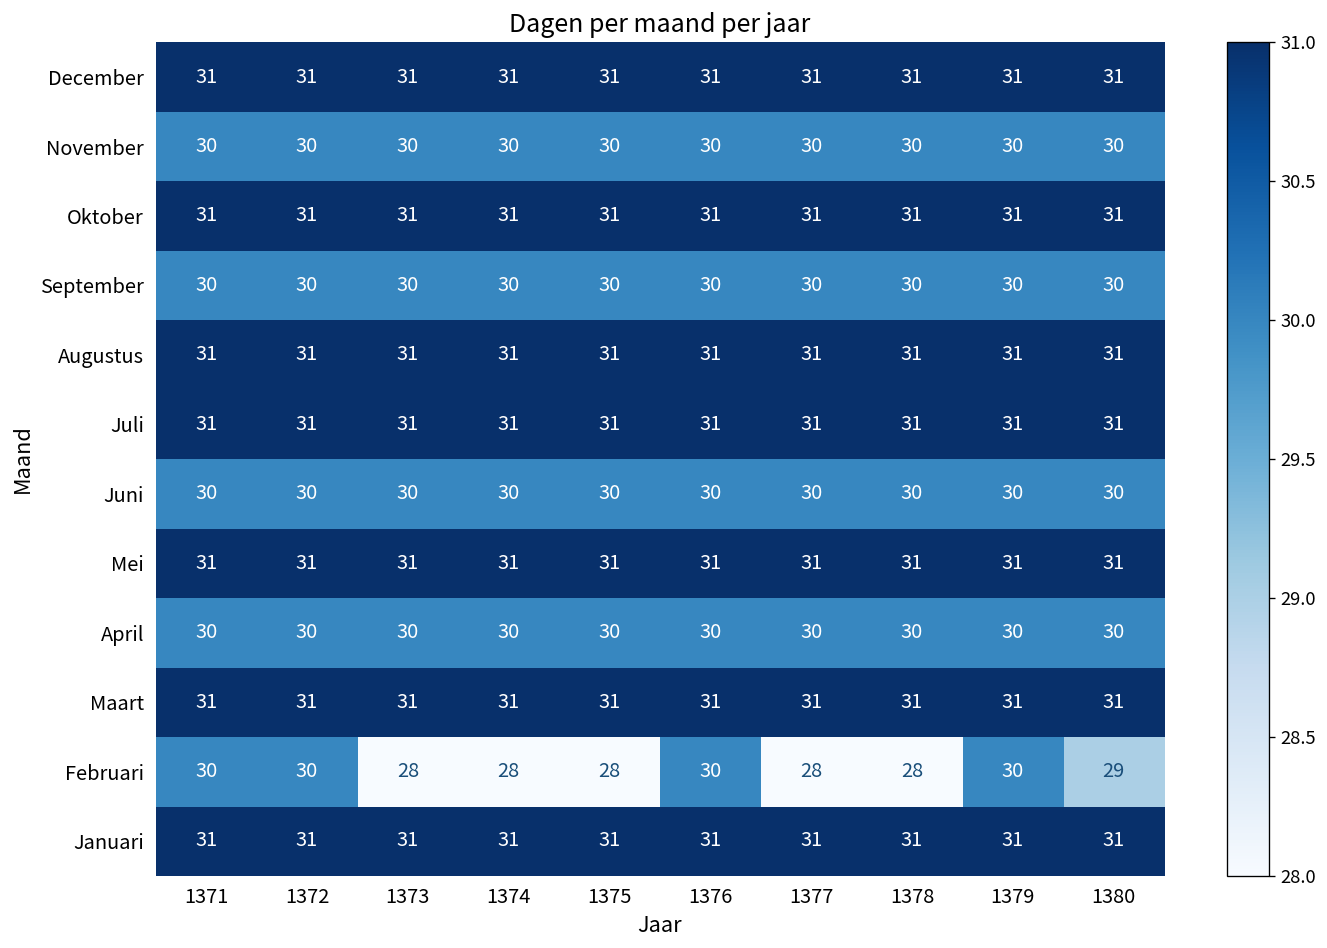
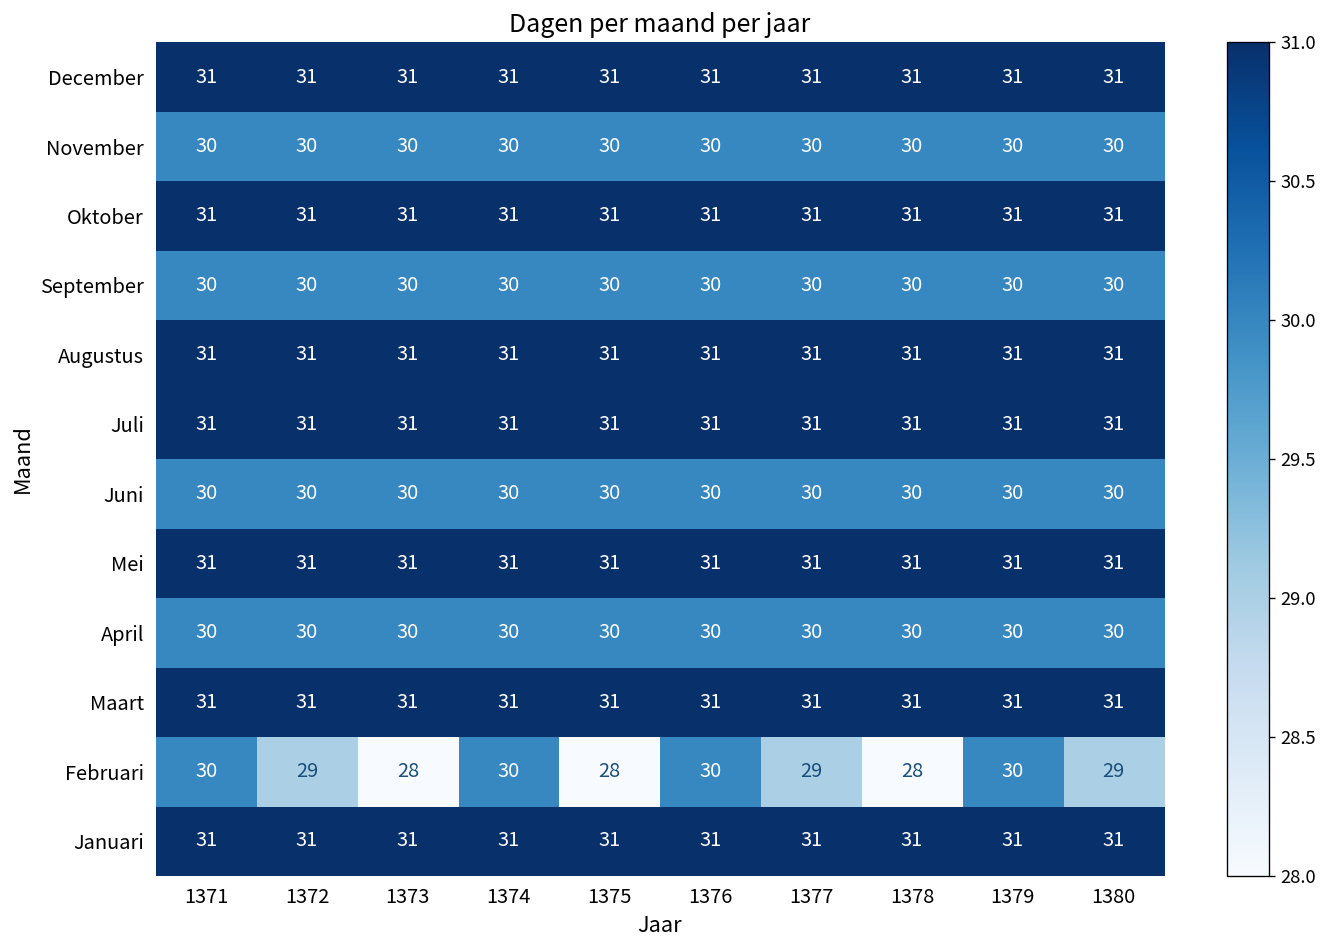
  {
    "December": {
      "1371": 31,
      "1372": 31,
      "1373": 31,
      "1374": 31,
      "1375": 31,
      "1376": 31,
      "1377": 31,
      "1378": 31,
      "1379": 31,
      "1380": 31
    },
    "November": {
      "1371": 30,
      "1372": 30,
      "1373": 30,
      "1374": 30,
      "1375": 30,
      "1376": 30,
      "1377": 30,
      "1378": 30,
      "1379": 30,
      "1380": 30
    },
    "Oktober": {
      "1371": 31,
      "1372": 31,
      "1373": 31,
      "1374": 31,
      "1375": 31,
      "1376": 31,
      "1377": 31,
      "1378": 31,
      "1379": 31,
      "1380": 31
    },
    "September": {
      "1371": 30,
      "1372": 30,
      "1373": 30,
      "1374": 30,
      "1375": 30,
      "1376": 30,
      "1377": 30,
      "1378": 30,
      "1379": 30,
      "1380": 30
    },
    "Augustus": {
      "1371": 31,
      "1372": 31,
      "1373": 31,
      "1374": 31,
      "1375": 31,
      "1376": 31,
      "1377": 31,
      "1378": 31,
      "1379": 31,
      "1380": 31
    },
    "Juli": {
      "1371": 31,
      "1372": 31,
      "1373": 31,
      "1374": 31,
      "1375": 31,
      "1376": 31,
      "1377": 31,
      "1378": 31,
      "1379": 31,
      "1380": 31
    },
    "Juni": {
      "1371": 30,
      "1372": 30,
      "1373": 30,
      "1374": 30,
      "1375": 30,
      "1376": 30,
      "1377": 30,
      "1378": 30,
      "1379": 30,
      "1380": 30
    },
    "Mei": {
      "1371": 31,
      "1372": 31,
      "1373": 31,
      "1374": 31,
      "1375": 31,
      "1376": 31,
      "1377": 31,
      "1378": 31,
      "1379": 31,
      "1380": 31
    },
    "April": {
      "1371": 30,
      "1372": 30,
      "1373": 30,
      "1374": 30,
      "1375": 30,
      "1376": 30,
      "1377": 30,
      "1378": 30,
      "1379": 30,
      "1380": 30
    },
    "Maart": {
      "1371": 31,
      "1372": 31,
      "1373": 31,
      "1374": 31,
      "1375": 31,
      "1376": 31,
      "1377": 31,
      "1378": 31,
      "1379": 31,
      "1380": 31
    },
    "Februari": {
      "1371": 30,
-     "1372": 30,
+     "1372": 29,
      "1373": 28,
-     "1374": 28,
+     "1374": 30,
      "1375": 28,
      "1376": 30,
-     "1377": 28,
+     "1377": 29,
      "1378": 28,
      "1379": 30,
      "1380": 29
    },
    "Januari": {
      "1371": 31,
      "1372": 31,
      "1373": 31,
      "1374": 31,
      "1375": 31,
      "1376": 31,
      "1377": 31,
      "1378": 31,
      "1379": 31,
      "1380": 31
    }
  }
